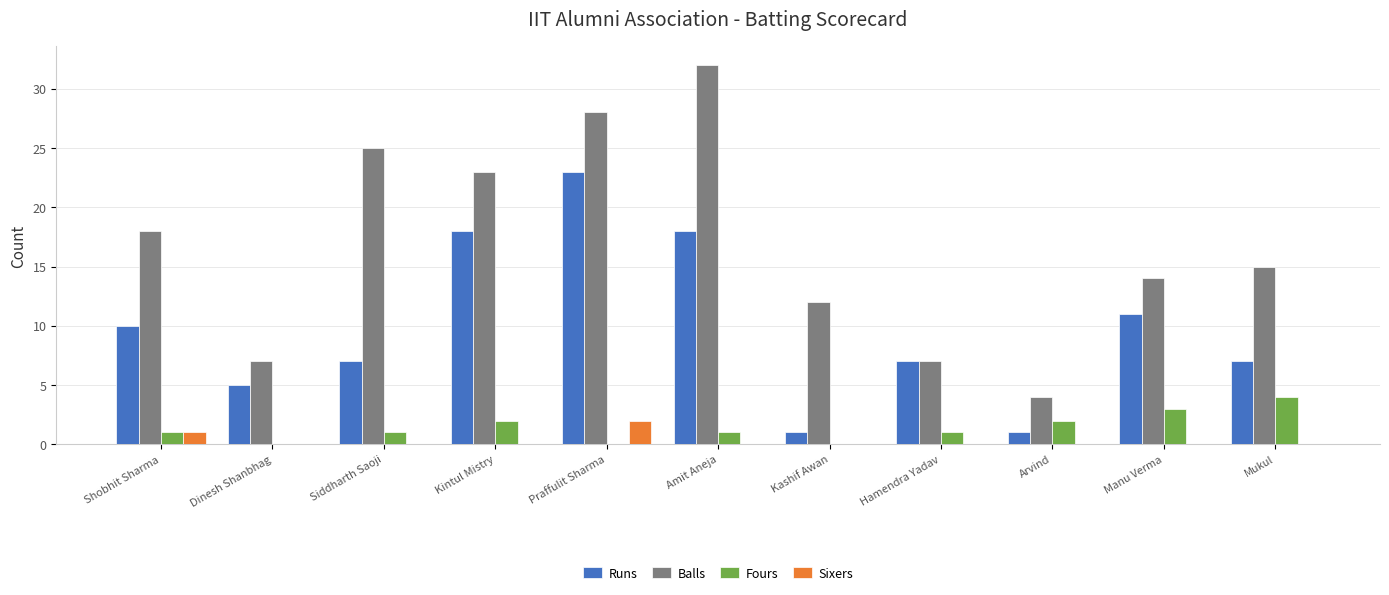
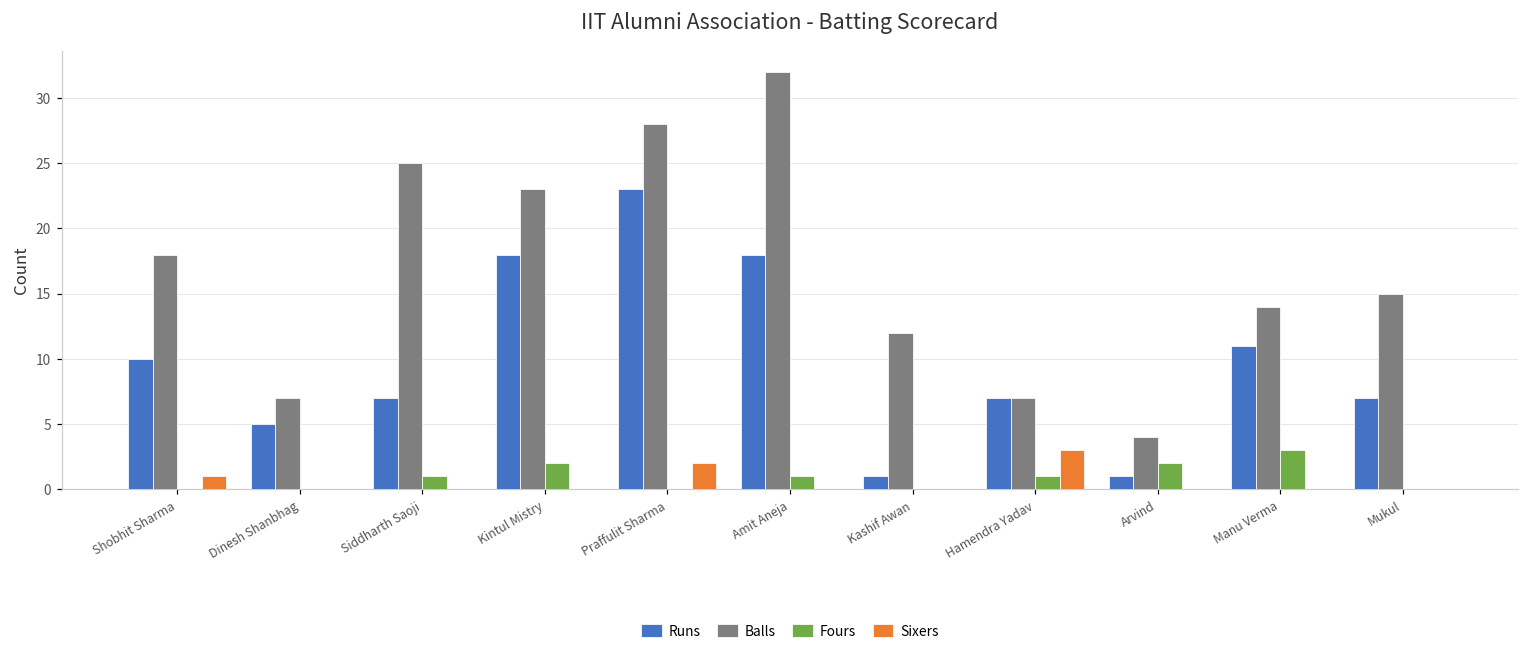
  {
    "Runs": {
      "Shobhit Sharma": 10,
      "Dinesh Shanbhag": 5,
      "Siddharth Saoji": 7,
      "Kintul Mistry": 18,
      "Praffulit Sharma": 23,
      "Amit Aneja": 18,
      "Kashif Awan": 1,
      "Hamendra Yadav": 7,
      "Arvind": 1,
      "Manu Verma": 11,
      "Mukul": 7
    },
    "Balls": {
      "Shobhit Sharma": 18,
      "Dinesh Shanbhag": 7,
      "Siddharth Saoji": 25,
      "Kintul Mistry": 23,
      "Praffulit Sharma": 28,
      "Amit Aneja": 32,
      "Kashif Awan": 12,
      "Hamendra Yadav": 7,
      "Arvind": 4,
      "Manu Verma": 14,
      "Mukul": 15
    },
    "Fours": {
-     "Shobhit Sharma": 1,
+     "Shobhit Sharma": 0,
      "Dinesh Shanbhag": 0,
      "Siddharth Saoji": 1,
      "Kintul Mistry": 2,
      "Praffulit Sharma": 0,
      "Amit Aneja": 1,
      "Kashif Awan": 0,
      "Hamendra Yadav": 1,
      "Arvind": 2,
      "Manu Verma": 3,
-     "Mukul": 4
+     "Mukul": 0
    },
    "Sixers": {
      "Shobhit Sharma": 1,
      "Dinesh Shanbhag": 0,
      "Siddharth Saoji": 0,
      "Kintul Mistry": 0,
      "Praffulit Sharma": 2,
      "Amit Aneja": 0,
      "Kashif Awan": 0,
-     "Hamendra Yadav": 0,
+     "Hamendra Yadav": 3,
      "Arvind": 0,
      "Manu Verma": 0,
      "Mukul": 0
    }
  }
